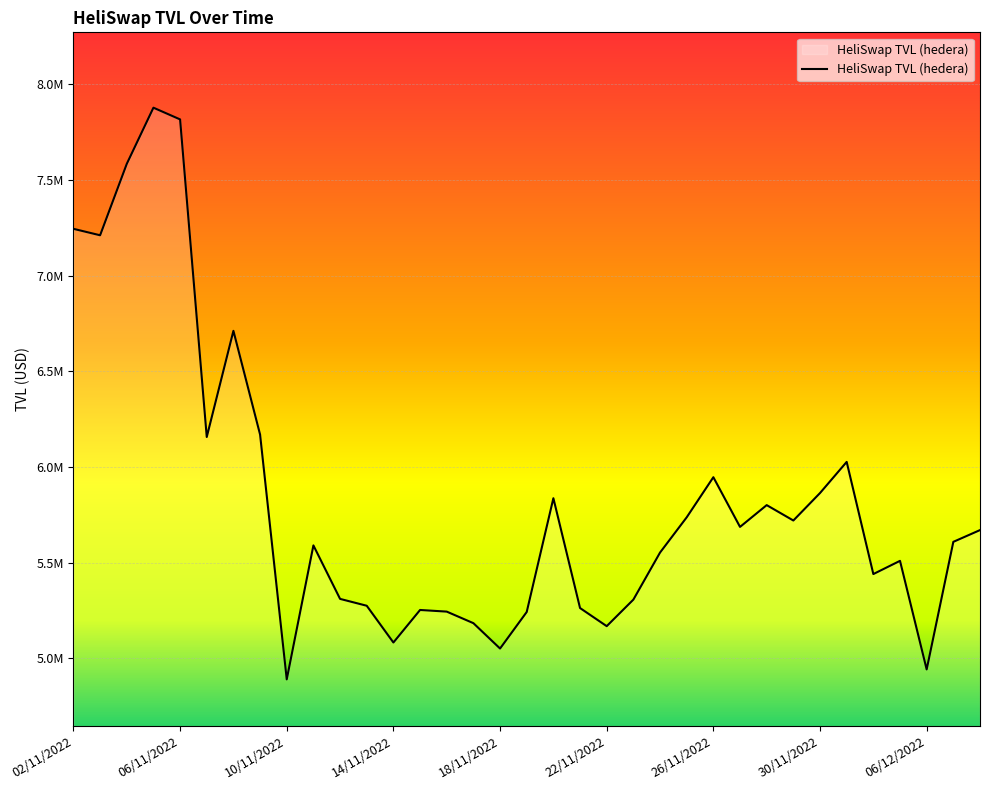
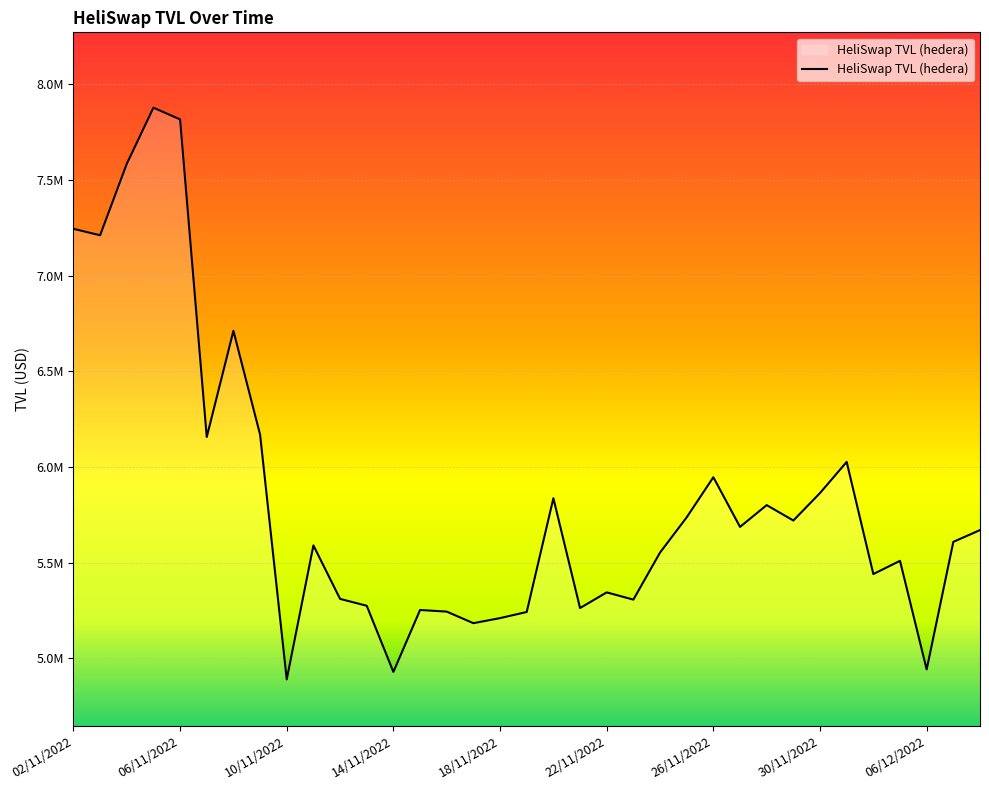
  {
    "02/11/2022": 7240000,
    "06/11/2022": 7820000,
    "10/11/2022": 4890000,
-   "14/11/2022": 5080000,
-   "18/11/2022": 5050000,
-   "22/11/2022": 5170000,
+   "14/11/2022": 4930000,
+   "18/11/2022": 5210000,
+   "22/11/2022": 5340000,
    "26/11/2022": 5950000,
    "30/11/2022": 5860000,
    "06/12/2022": 4940000
  }
